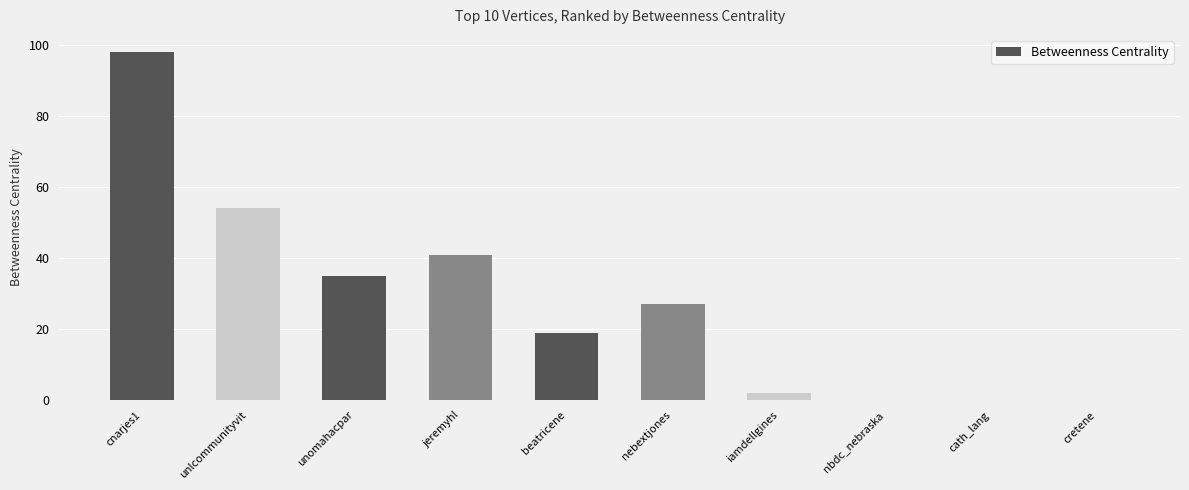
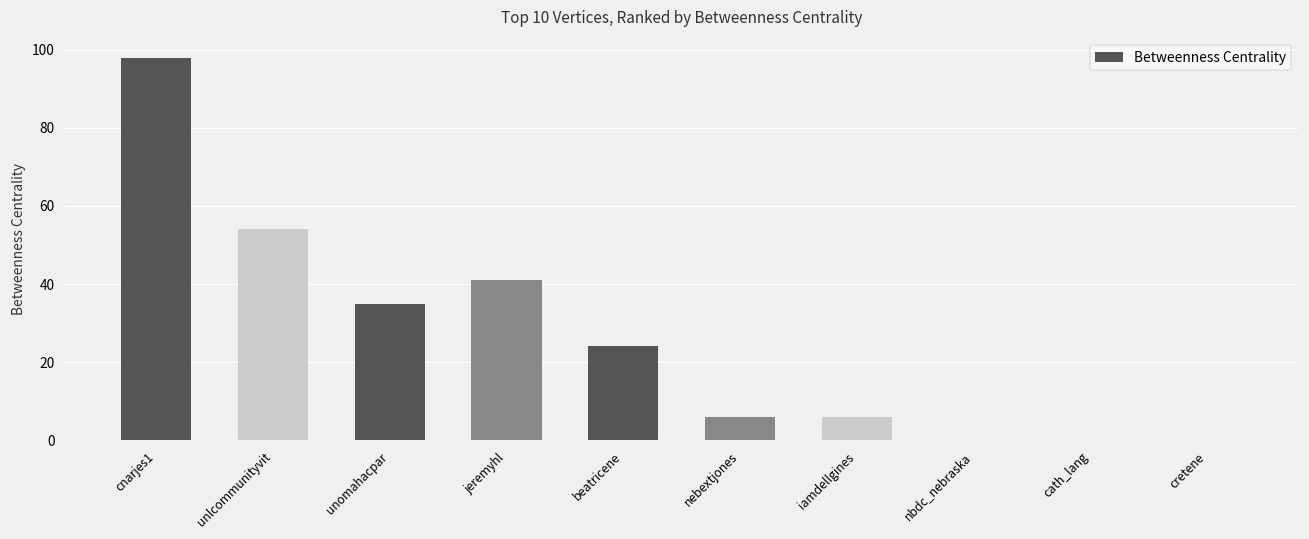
  {
    "cnarjes1": 98,
    "unlcommunityvit": 54,
    "unomahacpar": 35,
    "jeremyhl": 41,
-   "beatricene": 19,
-   "nebextjones": 27,
-   "iamdellgines": 2,
+   "beatricene": 24,
+   "nebextjones": 6,
+   "iamdellgines": 6,
    "nbdc_nebraska": 0,
    "cath_lang": 0,
    "cretene": 0
  }
